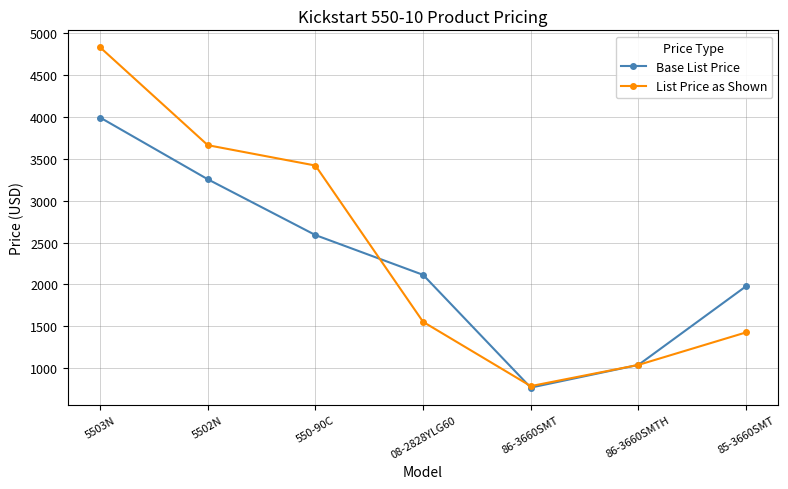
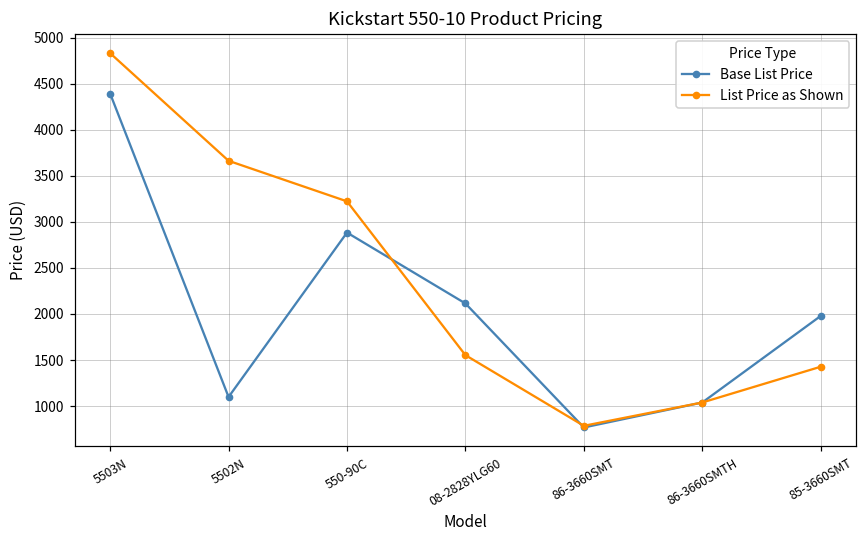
  {
    "Base List Price": {
-     "5503N": 4000,
-     "5502N": 3300,
-     "550-90C": 2600,
+     "5503N": 4400,
+     "5502N": 1100,
+     "550-90C": 2900,
      "08-2828YLG60": 2100,
      "85-3660SMT": 2000
    },
    "List Price as Shown": {
      "5503N": 4800,
      "5502N": 3700,
-     "550-90C": 3400,
+     "550-90C": 3200,
      "08-2828YLG60": 1600,
      "85-3660SMT": 1400
    }
  }
